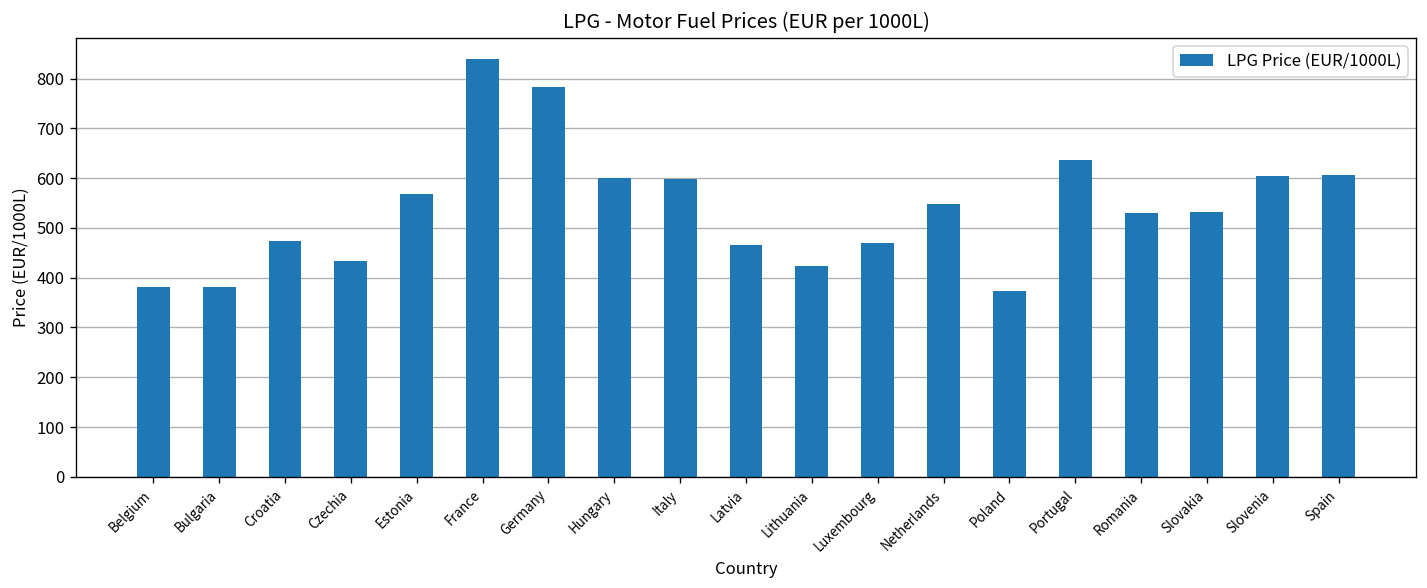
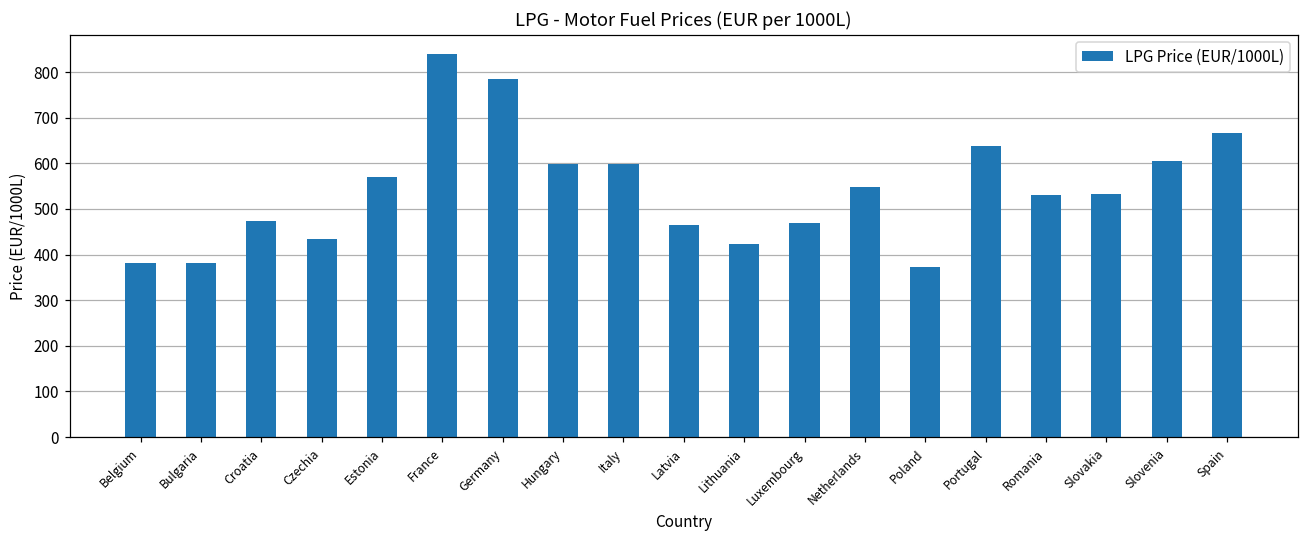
  {
    "Belgium": 380,
    "Bulgaria": 380,
    "Croatia": 470,
    "Czechia": 430,
    "Estonia": 570,
    "France": 840,
    "Germany": 780,
    "Hungary": 600,
    "Italy": 600,
    "Latvia": 470,
    "Lithuania": 420,
    "Luxembourg": 470,
    "Netherlands": 550,
    "Poland": 370,
    "Portugal": 640,
    "Romania": 530,
    "Slovakia": 530,
    "Slovenia": 600,
-   "Spain": 610
+   "Spain": 670
  }
